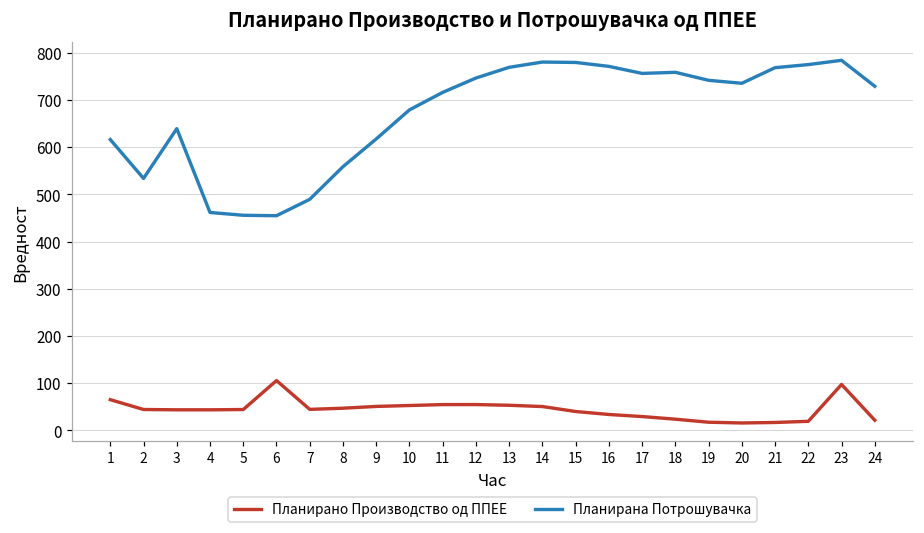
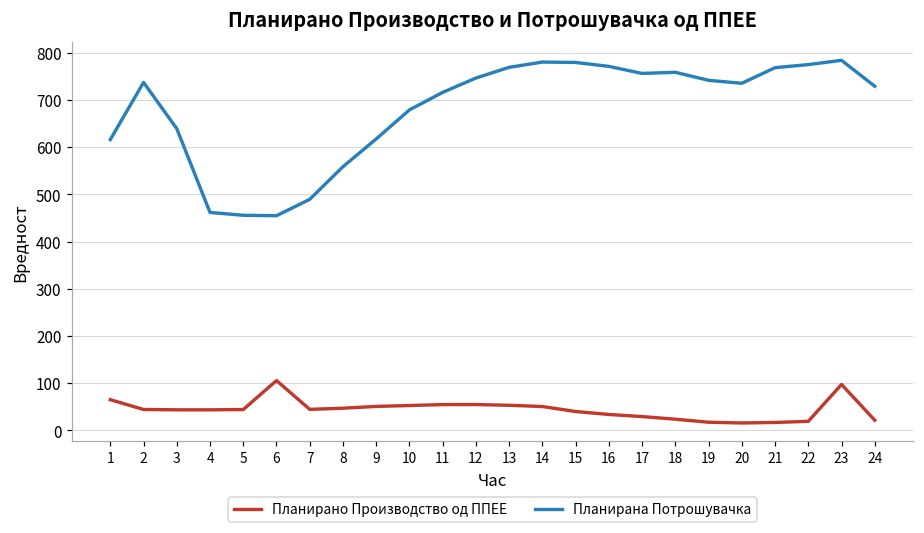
  {
    "Планирано Производство од ППЕЕ": {
      "1": 70,
      "2": 40,
      "3": 40,
      "4": 40,
      "5": 40,
      "6": 110,
      "7": 40,
      "8": 50,
      "9": 50,
      "10": 50,
      "11": 50,
      "12": 50,
      "13": 50,
      "14": 50,
      "15": 40,
      "16": 30,
      "17": 30,
      "18": 20,
      "19": 20,
      "20": 20,
      "21": 20,
      "22": 20,
      "23": 100,
      "24": 20
    },
    "Планирана Потрошувачка": {
      "1": 620,
-     "2": 530,
+     "2": 740,
      "3": 640,
      "4": 460,
      "5": 460,
      "6": 460,
      "7": 490,
      "8": 560,
      "9": 620,
      "10": 680,
      "11": 720,
      "12": 750,
      "13": 770,
      "14": 780,
      "15": 780,
      "16": 770,
      "17": 760,
      "18": 760,
      "19": 740,
      "20": 740,
      "21": 770,
      "22": 780,
      "23": 780,
      "24": 730
    }
  }
